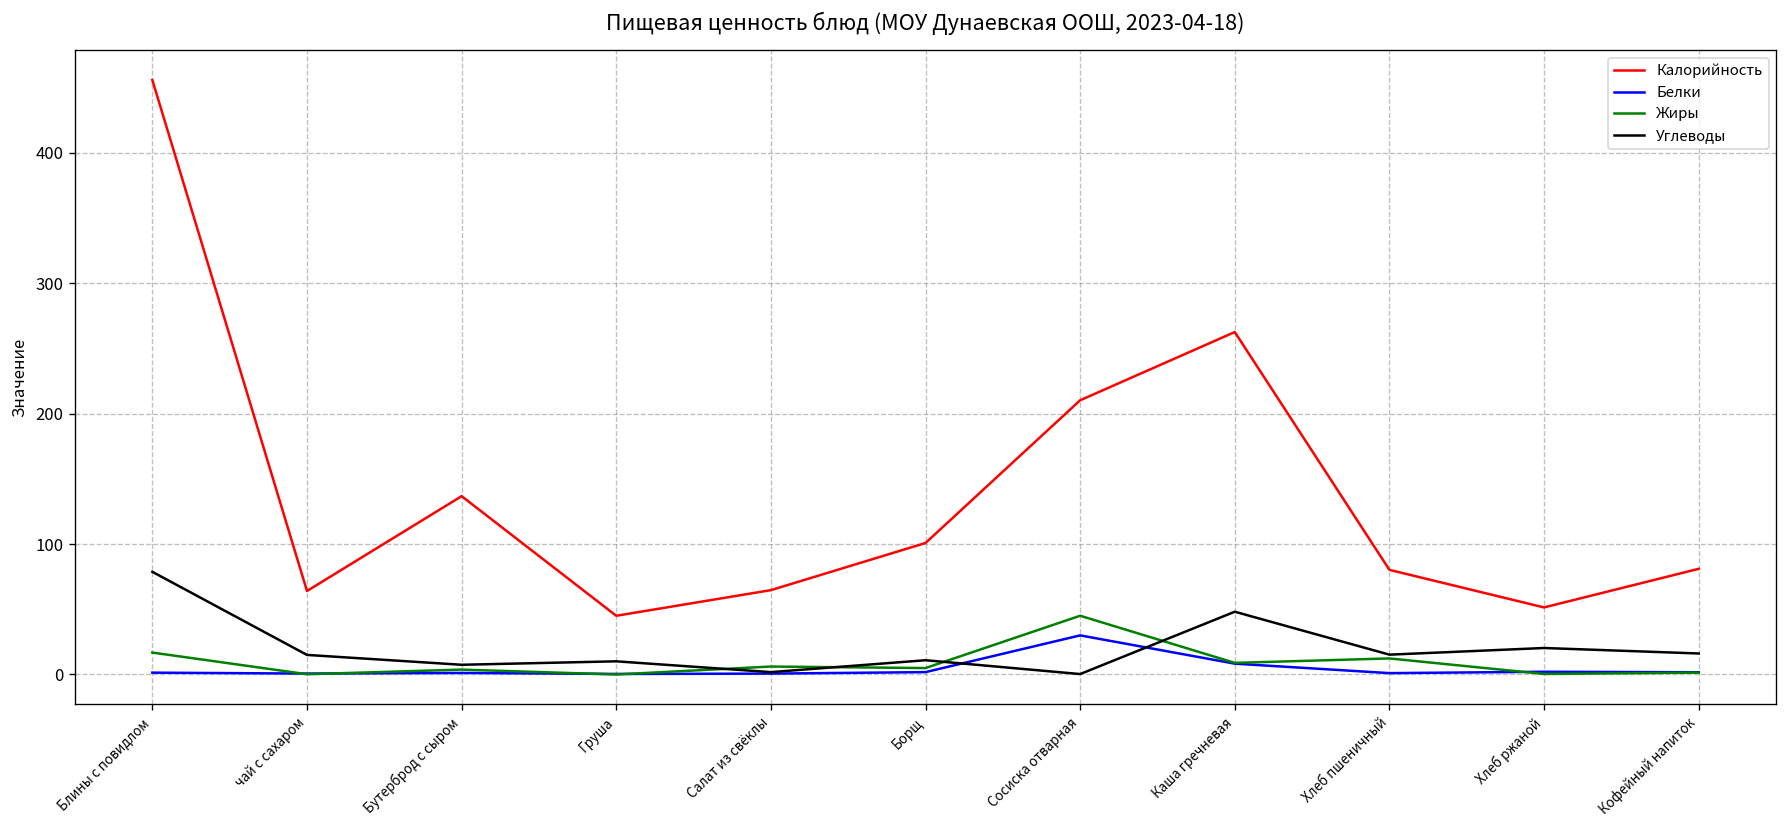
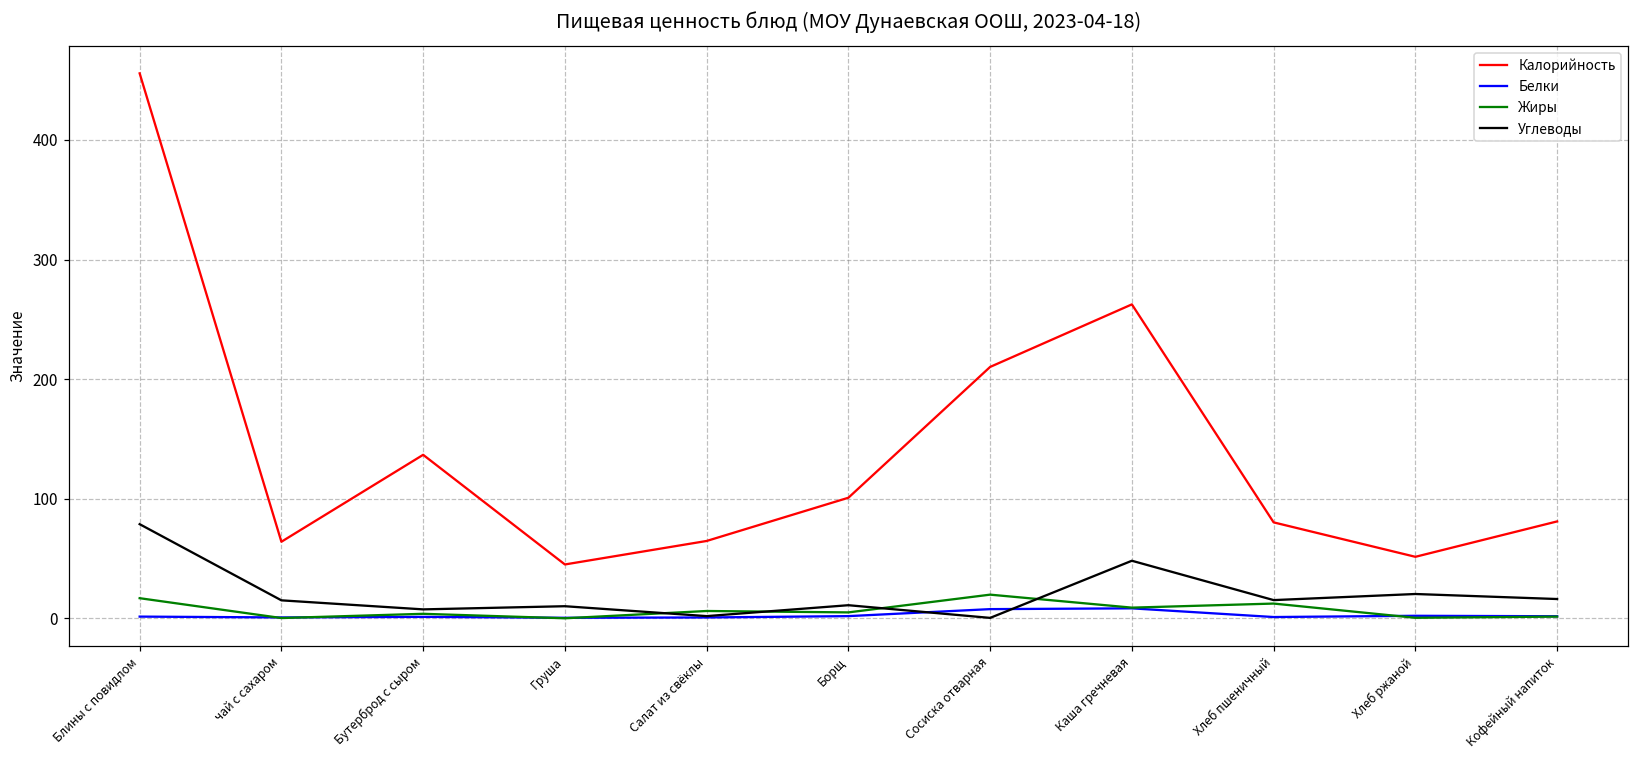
  {
    "Калорийность": {
      "Блины с повидлом": 456,
      "чай с сахаром": 64,
      "Бутерброд с сыром": 137,
      "Груша": 45,
      "Салат из свёклы": 65,
      "Борщ": 101,
      "Сосиска отварная": 210,
      "Каша гречневая": 263,
      "Хлеб пшеничный": 80,
      "Хлеб ржаной": 51,
      "Кофейный напиток": 81
    },
    "Белки": {
      "Блины с повидлом": 1,
      "Бутерброд с сыром": 1,
      "Борщ": 2,
-     "Сосиска отварная": 30,
+     "Сосиска отварная": 8,
      "Хлеб пшеничный": 1
    },
    "Жиры": {
      "Блины с повидлом": 17,
      "Бутерброд с сыром": 4,
      "Салат из свёклы": 6,
      "Борщ": 5,
-     "Сосиска отварная": 45,
+     "Сосиска отварная": 20,
      "Хлеб пшеничный": 12
    },
    "Углеводы": {
      "Блины с повидлом": 79,
      "чай с сахаром": 15,
      "Бутерброд с сыром": 7,
      "Груша": 10,
      "Борщ": 11,
      "Сосиска отварная": 0,
      "Каша гречневая": 48,
      "Хлеб пшеничный": 15,
      "Хлеб ржаной": 20,
      "Кофейный напиток": 16
    }
  }
